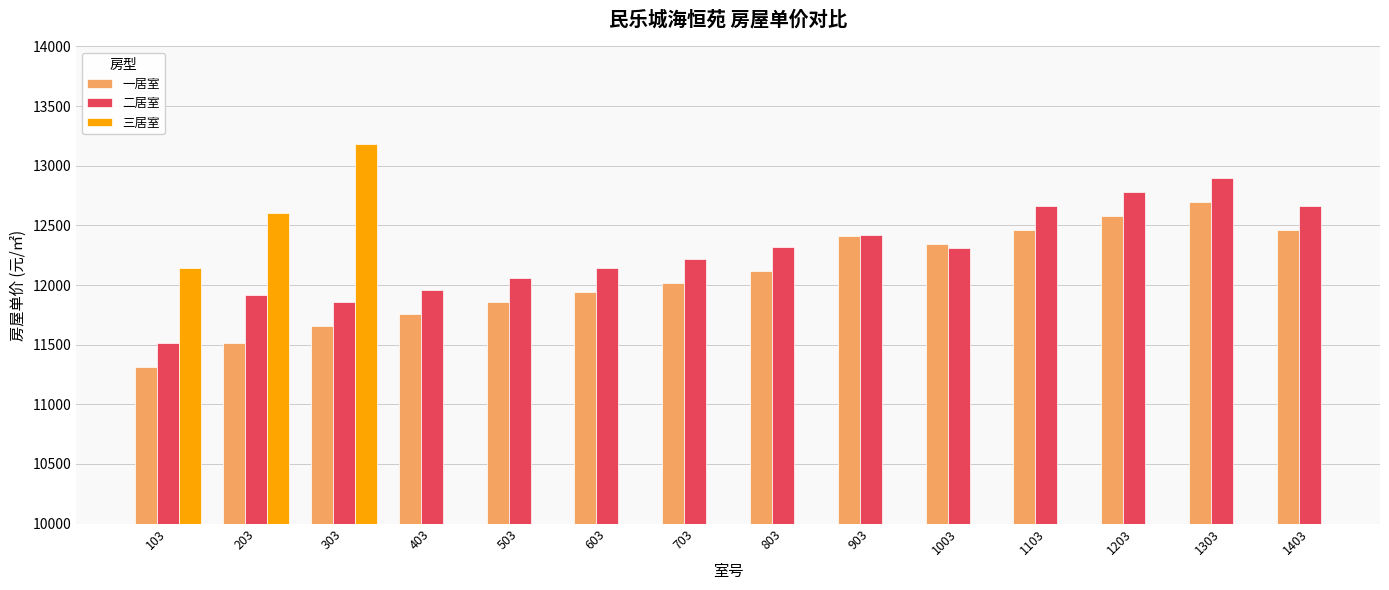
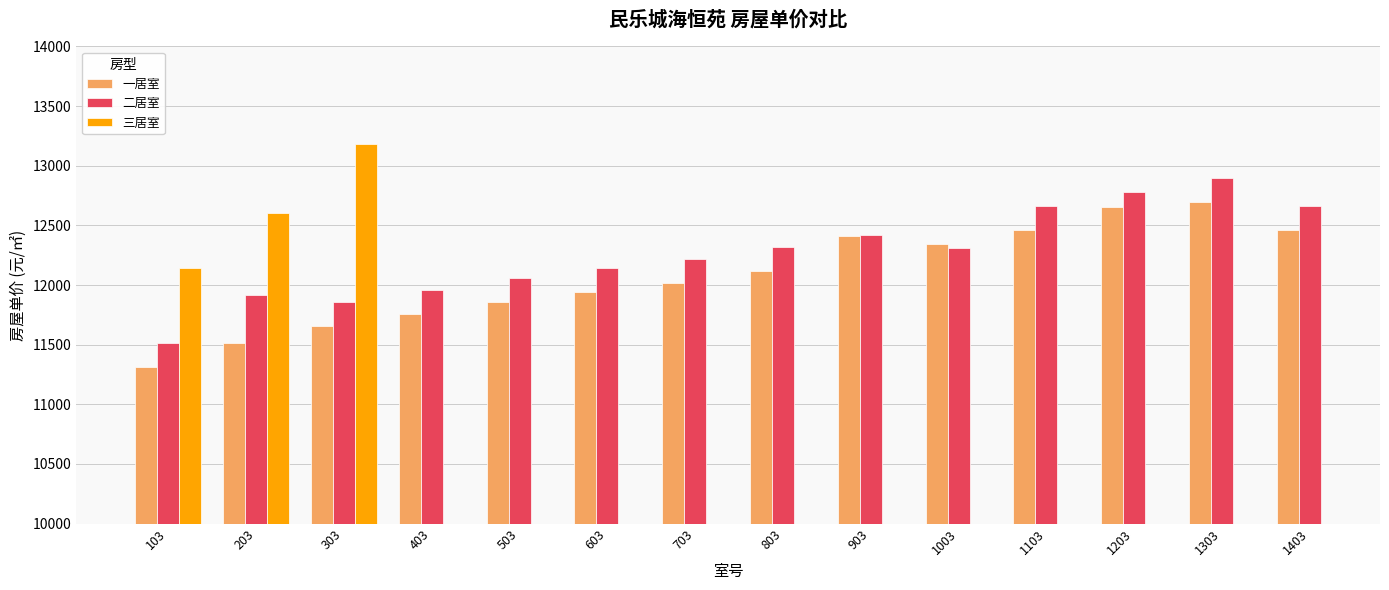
  {
    "一居室": {
      "103": 11310,
      "203": 11510,
      "303": 11660,
      "403": 11760,
      "503": 11860,
      "603": 11940,
      "703": 12020,
      "803": 12120,
      "903": 12420,
      "1003": 12340,
      "1103": 12460,
-     "1203": 12580,
+     "1203": 12660,
      "1303": 12700,
      "1403": 12460
    },
    "二居室": {
      "103": 11510,
      "203": 11920,
      "303": 11860,
      "403": 11960,
      "503": 12060,
      "603": 12140,
      "703": 12220,
      "803": 12320,
      "903": 12420,
      "1003": 12310,
      "1103": 12660,
      "1203": 12780,
      "1303": 12900,
      "1403": 12660
    }
  }
